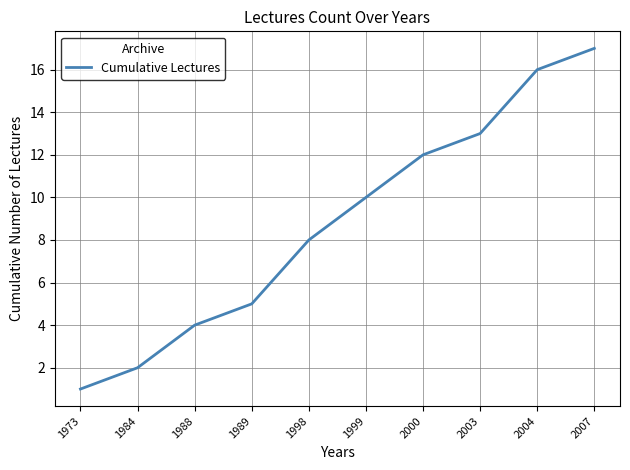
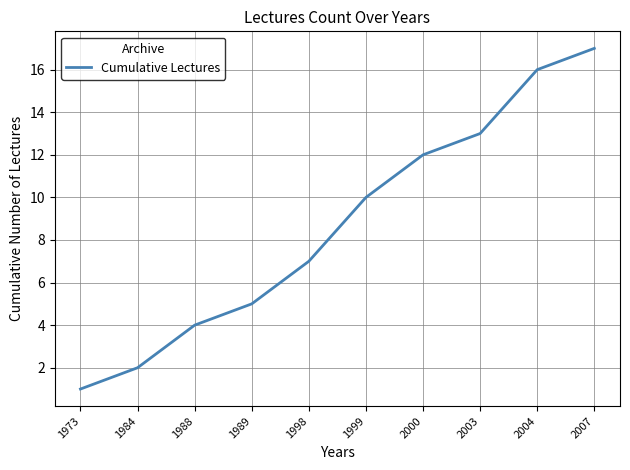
  {
    "1973": 1,
    "1984": 2,
    "1988": 4,
    "1989": 5,
-   "1998": 8,
+   "1998": 7,
    "1999": 10,
    "2000": 12,
    "2003": 13,
    "2004": 16,
    "2007": 17
  }
